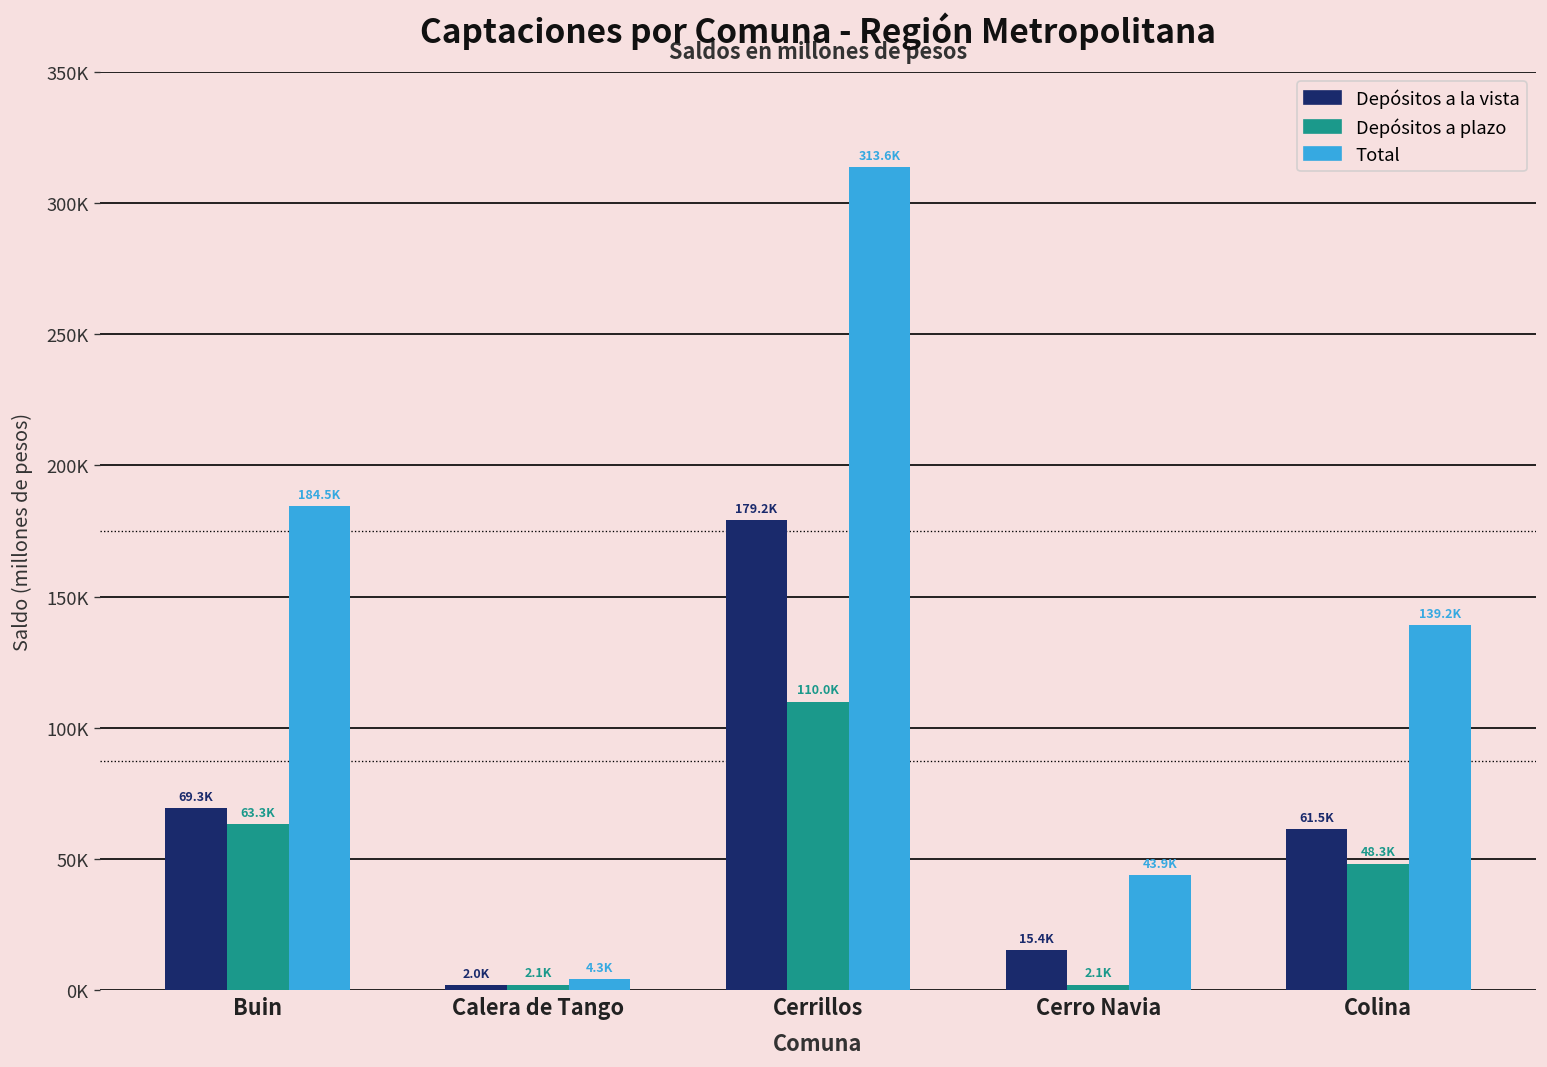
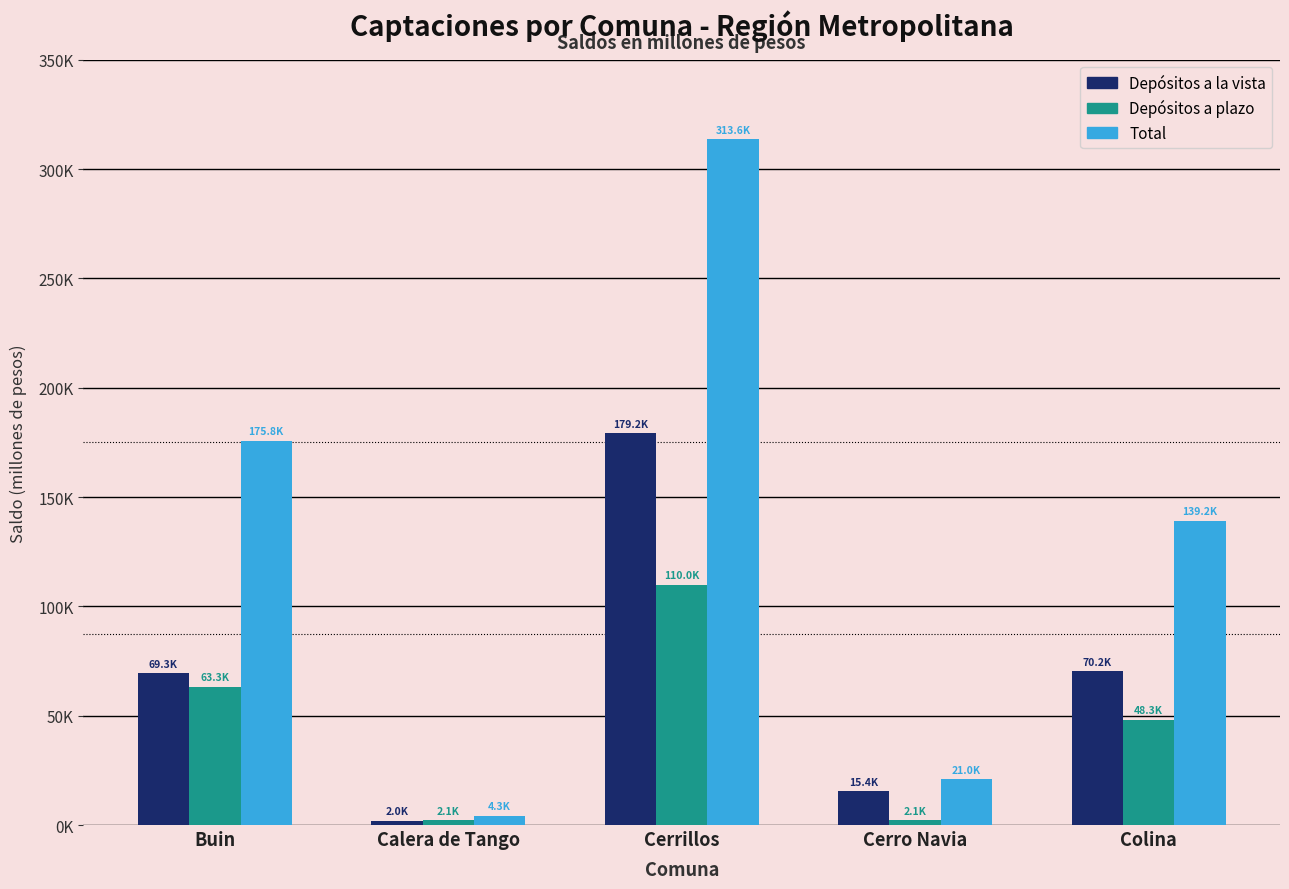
  {
    "Depósitos a la vista": {
      "Buin": "69.3K",
      "Calera de Tango": "2.0K",
      "Cerrillos": "179.2K",
      "Cerro Navia": "15.4K",
-     "Colina": "61.5K"
+     "Colina": "70.2K"
    },
    "Depósitos a plazo": {
      "Buin": "63.3K",
      "Calera de Tango": "2.1K",
      "Cerrillos": "110.0K",
      "Cerro Navia": "2.1K",
      "Colina": "48.3K"
    },
    "Total": {
-     "Buin": "184.5K",
+     "Buin": "175.8K",
      "Calera de Tango": "4.3K",
      "Cerrillos": "313.6K",
-     "Cerro Navia": "43.9K",
+     "Cerro Navia": "21.0K",
      "Colina": "139.2K"
    }
  }
